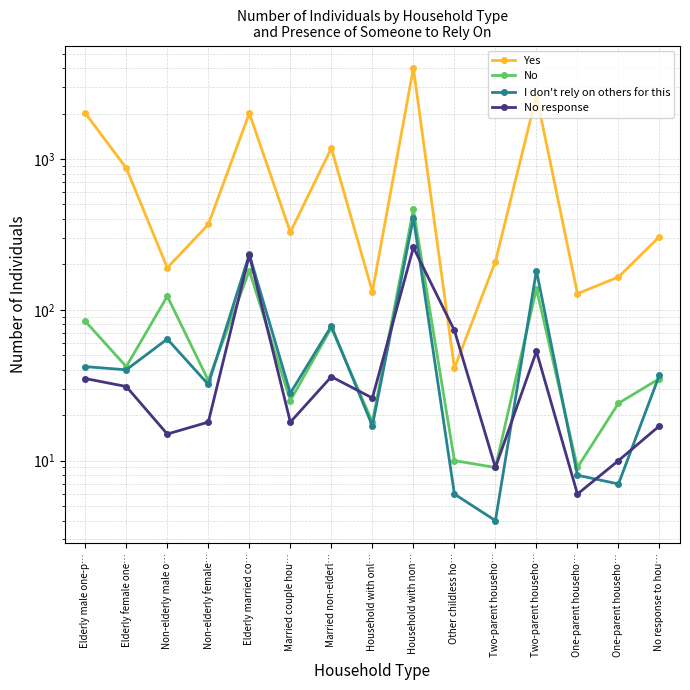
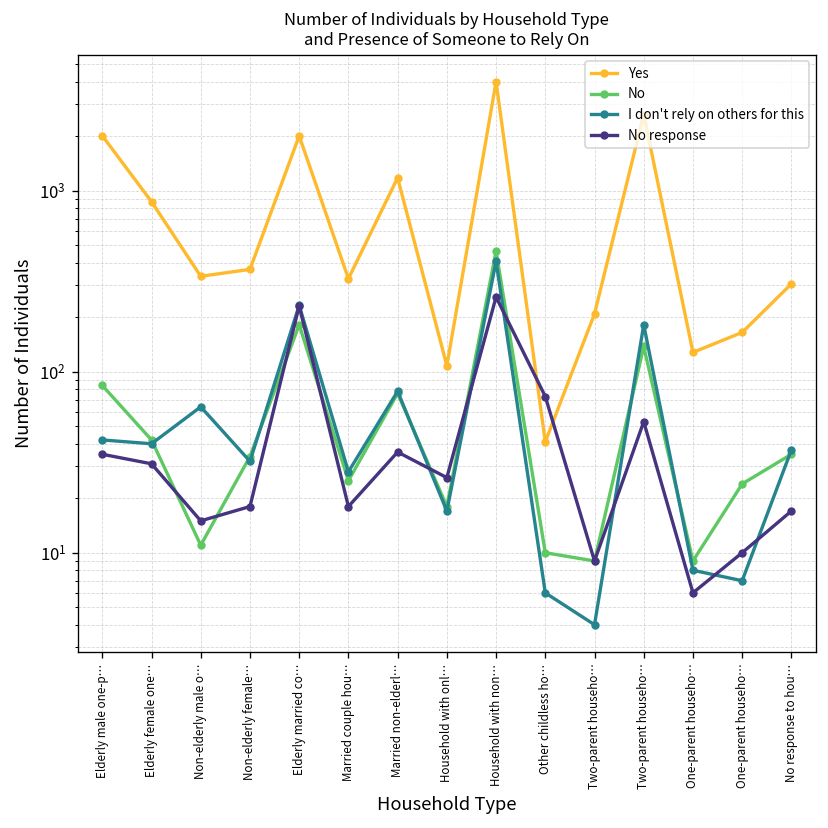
  {
    "Yes": {
      "Elderly male one-p…": 2000,
      "Elderly female one…": 900,
-     "Non-elderly male o…": 190,
+     "Non-elderly male o…": 340,
      "Non-elderly female…": 370,
      "Elderly married co…": 2000,
      "Married couple hou…": 330,
      "Married non-elderl…": 1200,
-     "Household with onl…": 130,
+     "Household with onl…": 110,
      "Household with non…": 4000,
      "Other childless ho…": 41,
      "No response to hou…": 310
    },
    "No": {
      "Elderly male one-p…": 80,
      "Elderly female one…": 42,
-     "Non-elderly male o…": 120,
+     "Non-elderly male o…": 11,
      "Non-elderly female…": 34,
      "Elderly married co…": 180,
      "Married couple hou…": 25,
      "Household with onl…": 18,
      "Household with non…": 460,
      "Other childless ho…": 10,
      "No response to hou…": 35
    },
    "I don't rely on others for this": {
      "Elderly male one-p…": 42,
      "Elderly female one…": 40,
      "Non-elderly male o…": 64,
      "Non-elderly female…": 32,
      "Married couple hou…": 28,
      "Household with onl…": 17,
      "Household with non…": 410,
      "Other childless ho…": 6,
      "No response to hou…": 37
    },
    "No response": {
      "Elderly male one-p…": 35,
      "Elderly female one…": 31,
      "Non-elderly male o…": 15,
      "Non-elderly female…": 18,
      "Married couple hou…": 18,
      "Married non-elderl…": 36,
      "Household with onl…": 26,
      "Household with non…": 260,
      "Other childless ho…": 70,
      "No response to hou…": 17
    }
  }
